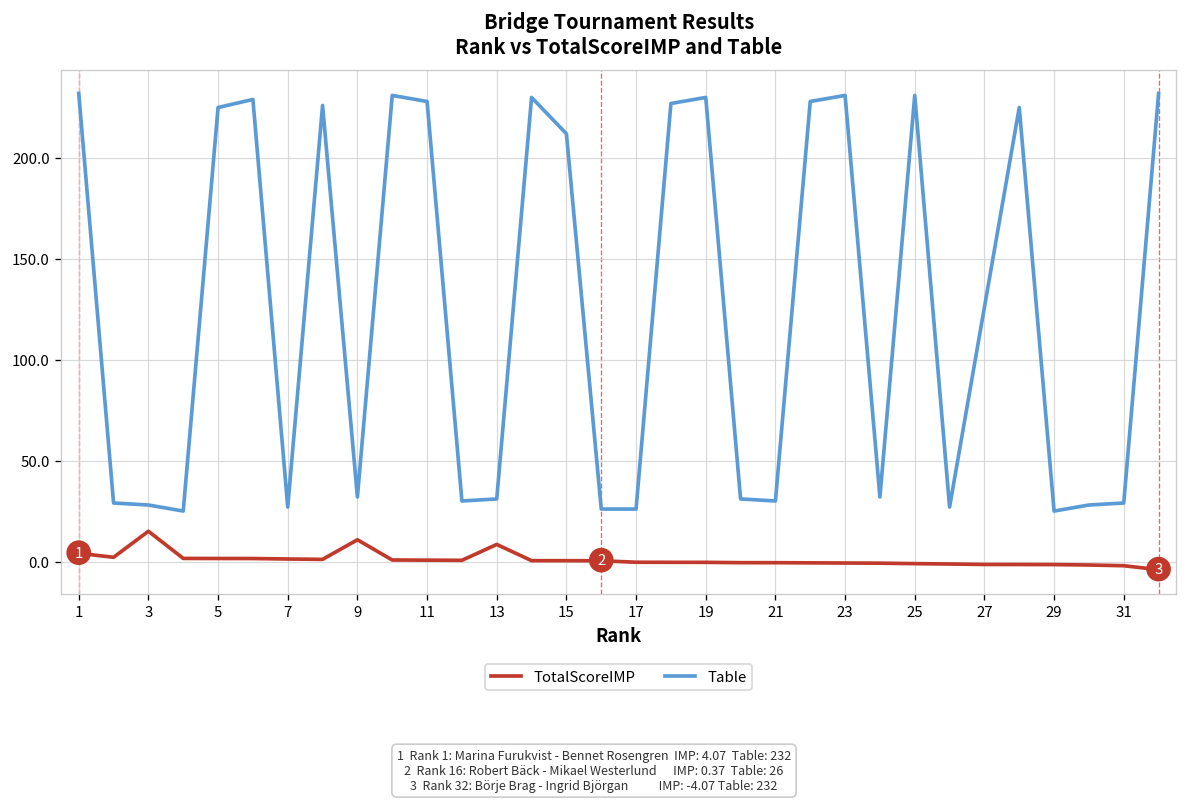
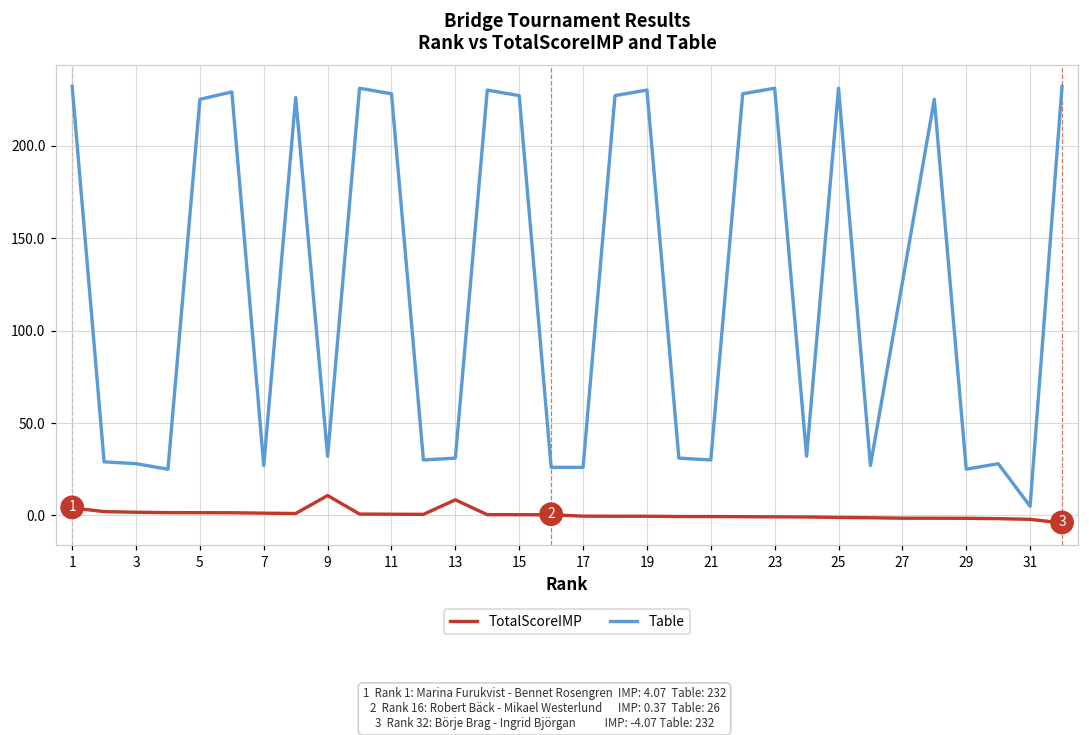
  {
    "TotalScoreIMP": {
-     "3": 15,
+     "3": 2,
      "5": 1,
      "7": 1,
      "9": 11,
      "11": 1,
      "13": 8,
      "15": 0,
      "17": 0,
      "19": 0,
      "21": -1,
      "23": -1,
      "25": -1,
      "27": -1,
      "29": -2,
      "31": -2
    },
    "Table": {
      "1": 232,
      "3": 28,
      "5": 225,
      "7": 27,
      "9": 32,
      "11": 228,
      "13": 31,
-     "15": 212,
+     "15": 227,
      "17": 26,
      "19": 230,
      "21": 30,
      "23": 231,
      "25": 231,
      "27": 126,
      "29": 25,
-     "31": 29
+     "31": 5
    }
  }
